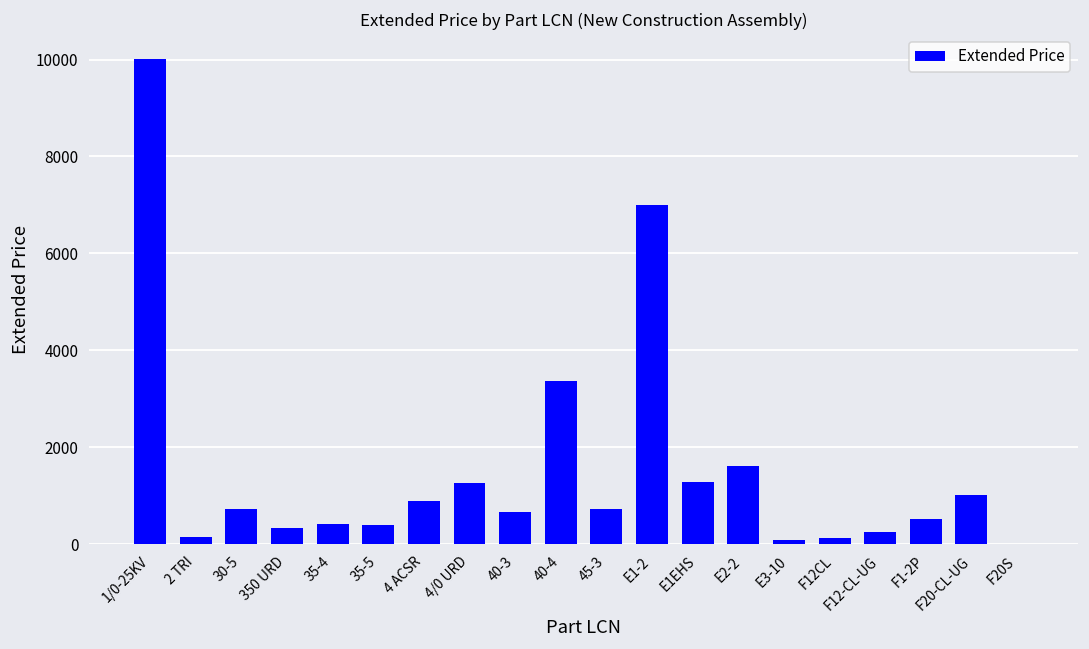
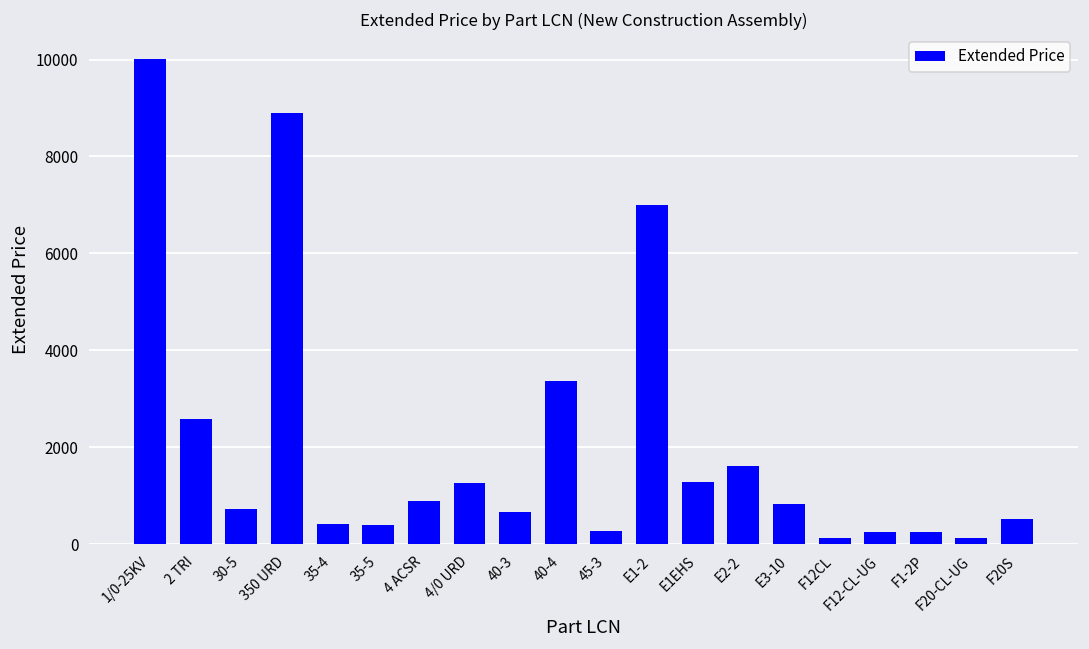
  {
    "1/0-25KV": 10000,
-   "2 TRI": 100,
+   "2 TRI": 2600,
    "30-5": 700,
-   "350 URD": 300,
+   "350 URD": 8900,
    "35-4": 400,
    "35-5": 400,
    "4 ACSR": 900,
    "4/0 URD": 1300,
    "40-3": 700,
    "40-4": 3400,
-   "45-3": 700,
+   "45-3": 300,
    "E1-2": 7000,
    "E1EHS": 1300,
    "E2-2": 1600,
-   "E3-10": 100,
+   "E3-10": 800,
    "F12CL": 100,
    "F12-CL-UG": 300,
-   "F1-2P": 500,
-   "F20-CL-UG": 1000,
-   "F20S": 0
+   "F1-2P": 300,
+   "F20-CL-UG": 100,
+   "F20S": 500
  }
